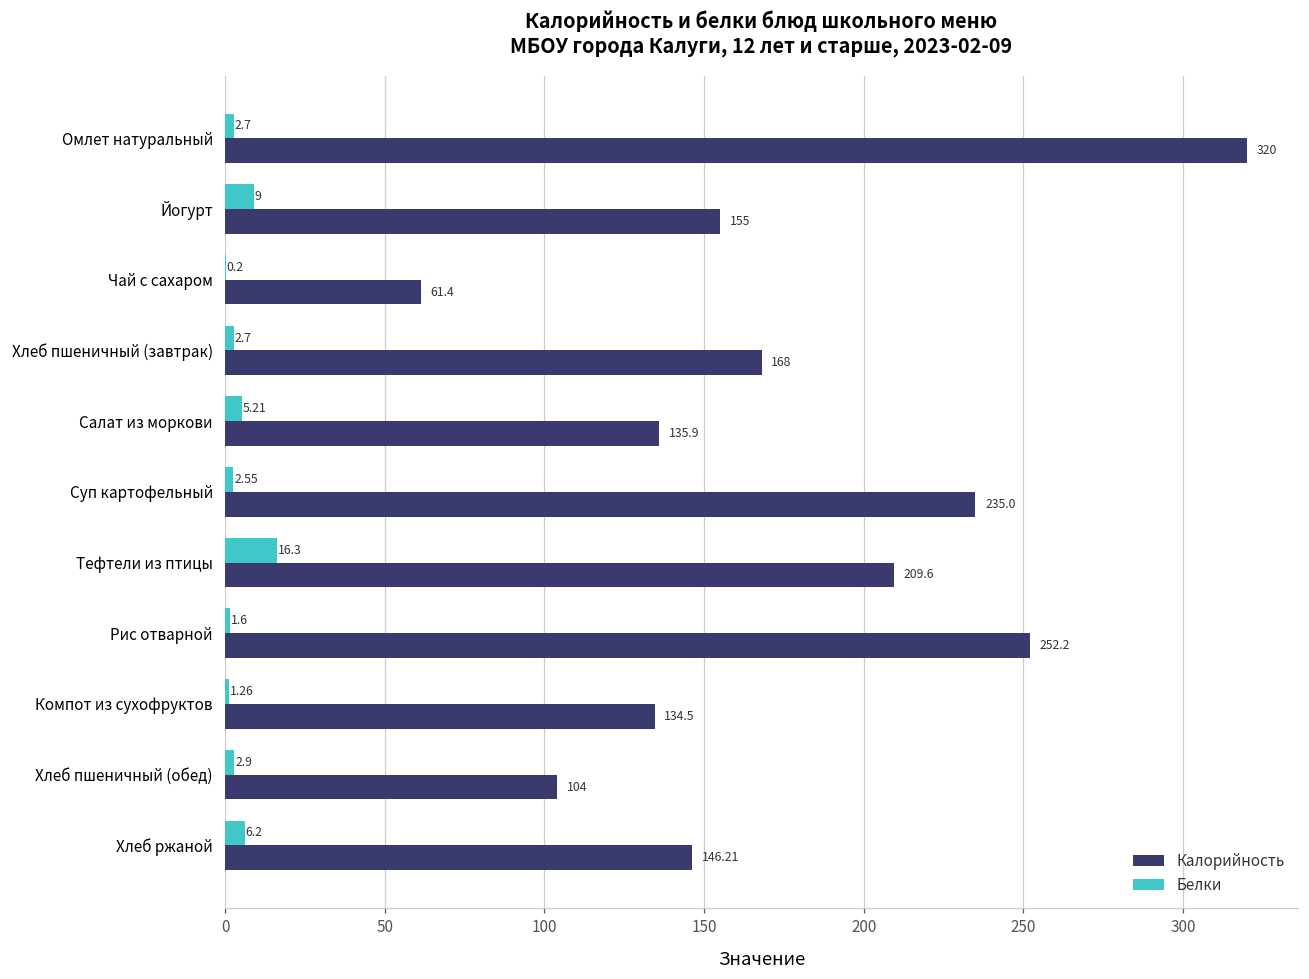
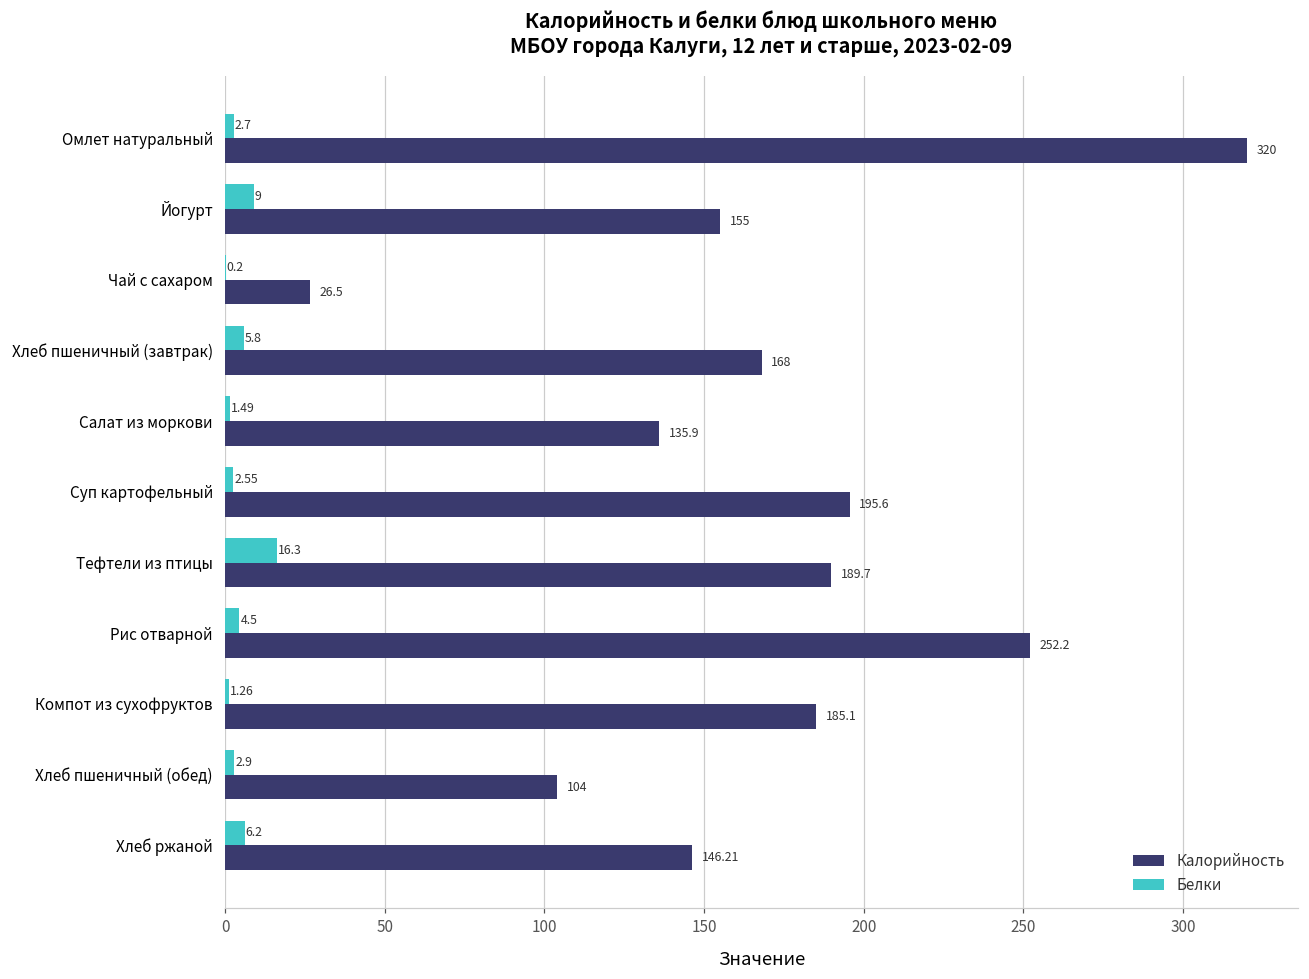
  {
    "Калорийность": {
      "Омлет натуральный": 320,
      "Йогурт": 155,
-     "Чай с сахаром": 61.4,
+     "Чай с сахаром": 26.5,
      "Хлеб пшеничный (завтрак)": 168,
      "Салат из моркови": 135.9,
-     "Суп картофельный": 235.0,
-     "Тефтели из птицы": 209.6,
+     "Суп картофельный": 195.6,
+     "Тефтели из птицы": 189.7,
      "Рис отварной": 252.2,
-     "Компот из сухофруктов": 134.5,
+     "Компот из сухофруктов": 185.1,
      "Хлеб пшеничный (обед)": 104,
      "Хлеб ржаной": 146.21
    },
    "Белки": {
      "Омлет натуральный": 2.7,
      "Йогурт": 9,
      "Чай с сахаром": 0.2,
-     "Хлеб пшеничный (завтрак)": 2.7,
-     "Салат из моркови": 5.21,
+     "Хлеб пшеничный (завтрак)": 5.8,
+     "Салат из моркови": 1.49,
      "Суп картофельный": 2.55,
      "Тефтели из птицы": 16.3,
-     "Рис отварной": 1.6,
+     "Рис отварной": 4.5,
      "Компот из сухофруктов": 1.26,
      "Хлеб пшеничный (обед)": 2.9,
      "Хлеб ржаной": 6.2
    }
  }
